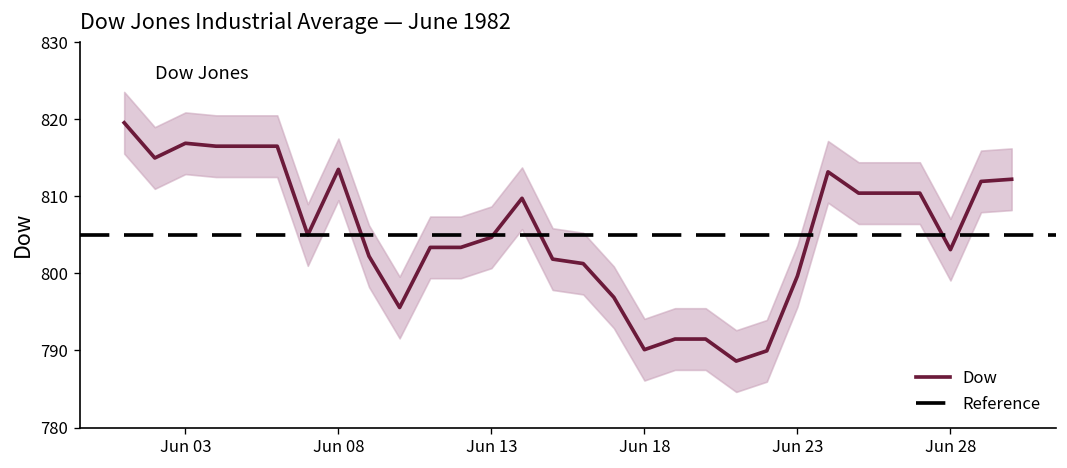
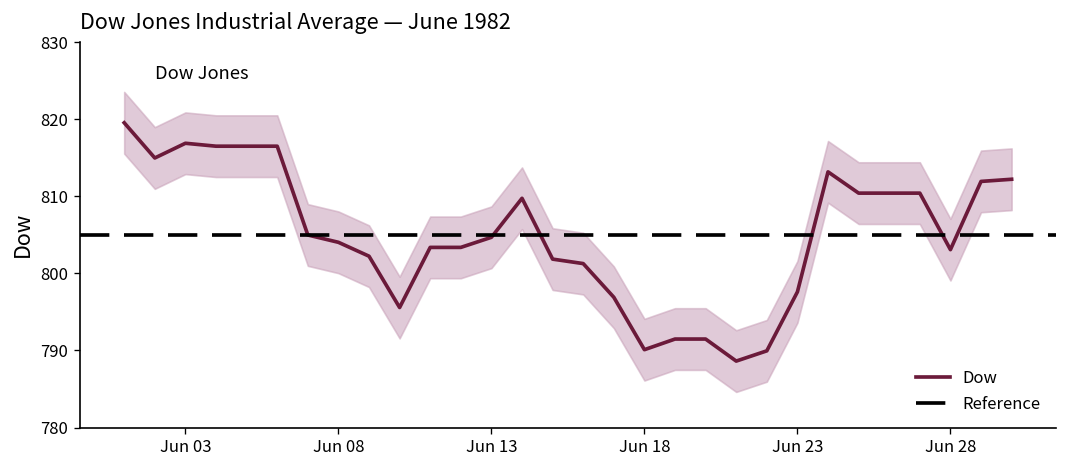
  {
    "Dow": {
      "Jun 03": 817,
-     "Jun 08": 813,
+     "Jun 08": 804,
      "Jun 13": 805,
      "Jun 18": 790,
-     "Jun 23": 800,
+     "Jun 23": 798,
      "Jun 28": 803
    }
  }
